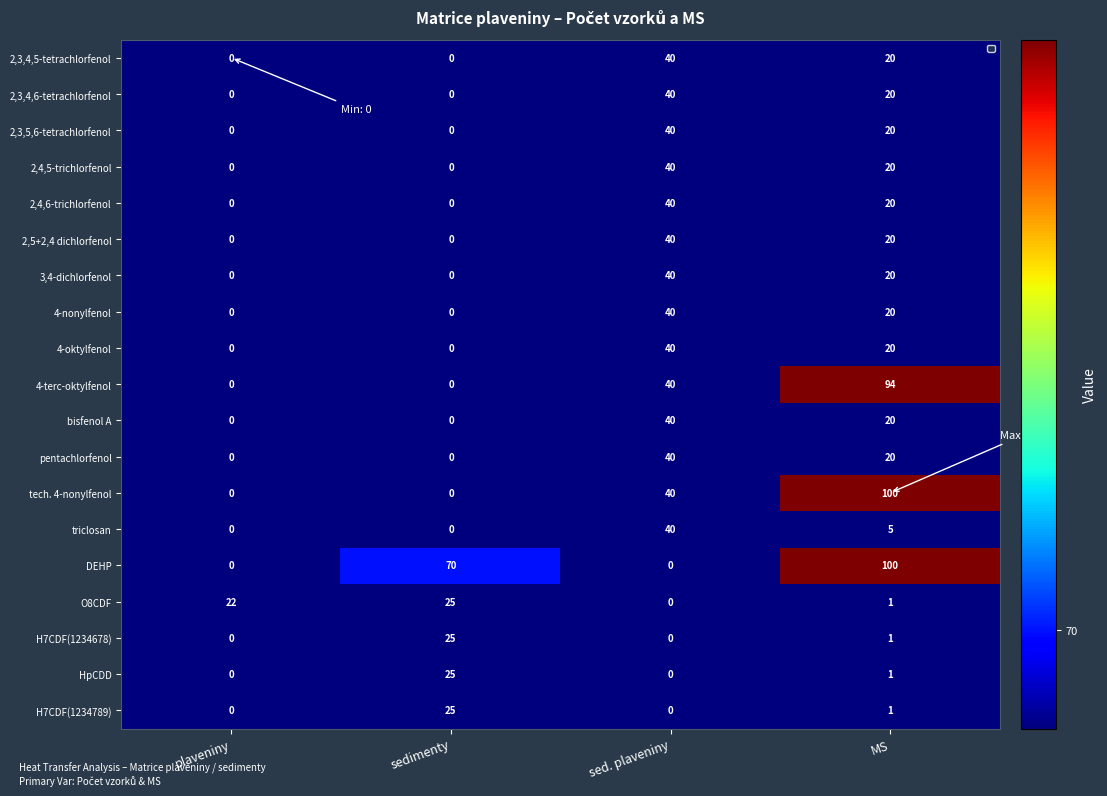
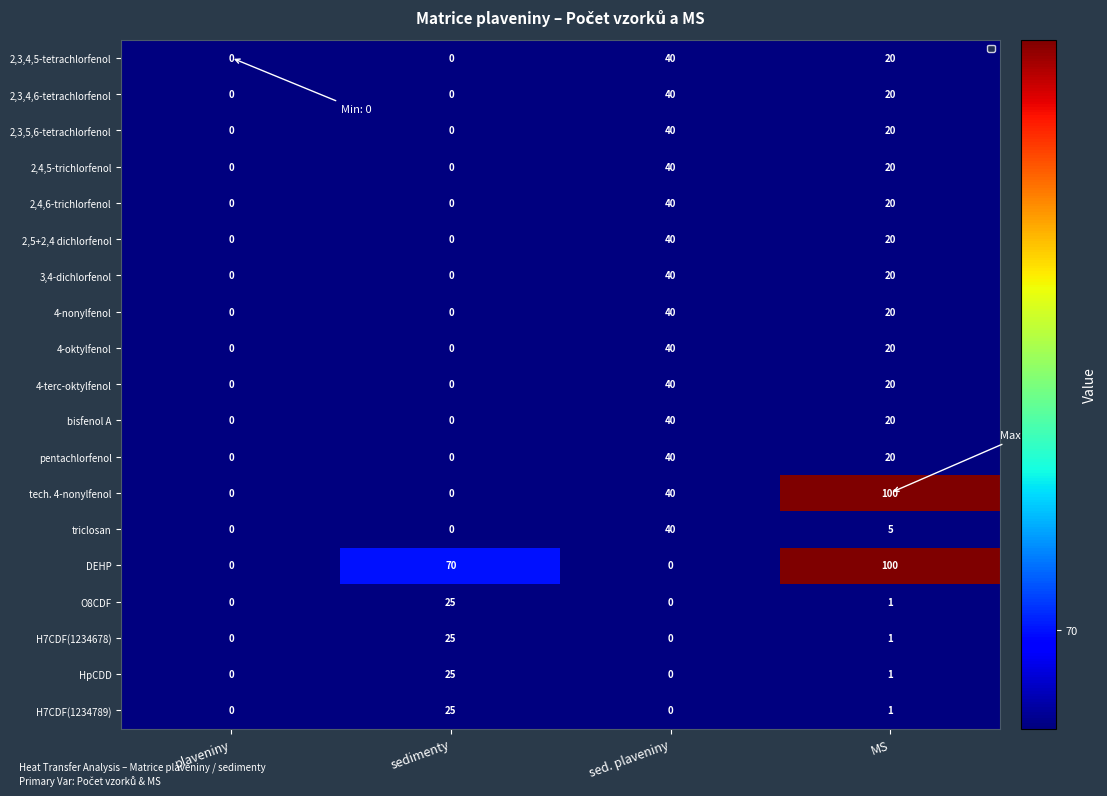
  {
    "2,3,4,5-tetrachlorfenol": {
      "plaveniny": 0,
      "sedimenty": 0,
      "sed. plaveniny": 40,
      "MS": 20
    },
    "2,3,4,6-tetrachlorfenol": {
      "sedimenty": 0,
      "sed. plaveniny": 40,
      "MS": 20
    },
    "2,3,5,6-tetrachlorfenol": {
      "plaveniny": 0,
      "sedimenty": 0,
      "sed. plaveniny": 40,
      "MS": 20
    },
    "2,4,5-trichlorfenol": {
      "plaveniny": 0,
      "sedimenty": 0,
      "sed. plaveniny": 40,
      "MS": 20
    },
    "2,4,6-trichlorfenol": {
      "plaveniny": 0,
      "sedimenty": 0,
      "sed. plaveniny": 40,
      "MS": 20
    },
    "2,5+2,4 dichlorfenol": {
      "plaveniny": 0,
      "sedimenty": 0,
      "sed. plaveniny": 40,
      "MS": 20
    },
    "3,4-dichlorfenol": {
      "plaveniny": 0,
      "sedimenty": 0,
      "sed. plaveniny": 40,
      "MS": 20
    },
    "4-nonylfenol": {
      "plaveniny": 0,
      "sedimenty": 0,
      "sed. plaveniny": 40,
      "MS": 20
    },
    "4-oktylfenol": {
      "plaveniny": 0,
      "sedimenty": 0,
      "sed. plaveniny": 40,
      "MS": 20
    },
    "4-terc-oktylfenol": {
      "plaveniny": 0,
      "sedimenty": 0,
      "sed. plaveniny": 40,
-     "MS": 94
+     "MS": 20
    },
    "bisfenol A": {
      "plaveniny": 0,
      "sedimenty": 0,
      "sed. plaveniny": 40,
      "MS": 20
    },
    "pentachlorfenol": {
      "plaveniny": 0,
      "sedimenty": 0,
      "sed. plaveniny": 40
    },
    "tech. 4-nonylfenol": {
      "plaveniny": 0,
      "sedimenty": 0,
      "sed. plaveniny": 40,
      "MS": 100
    },
    "triclosan": {
      "plaveniny": 0,
      "sedimenty": 0,
      "sed. plaveniny": 40,
      "MS": 5
    },
    "DEHP": {
      "plaveniny": 0,
      "sedimenty": 70,
      "sed. plaveniny": 0,
      "MS": 100
    },
    "O8CDF": {
-     "plaveniny": 22,
+     "plaveniny": 0,
      "sedimenty": 25,
      "sed. plaveniny": 0,
      "MS": 1
    },
    "H7CDF(1234678)": {
      "plaveniny": 0,
      "sedimenty": 25,
      "sed. plaveniny": 0,
      "MS": 1
    },
    "HpCDD": {
      "plaveniny": 0,
      "sedimenty": 25,
      "sed. plaveniny": 0,
      "MS": 1
    },
    "H7CDF(1234789)": {
      "plaveniny": 0,
      "sedimenty": 25,
      "sed. plaveniny": 0,
      "MS": 1
    }
  }
